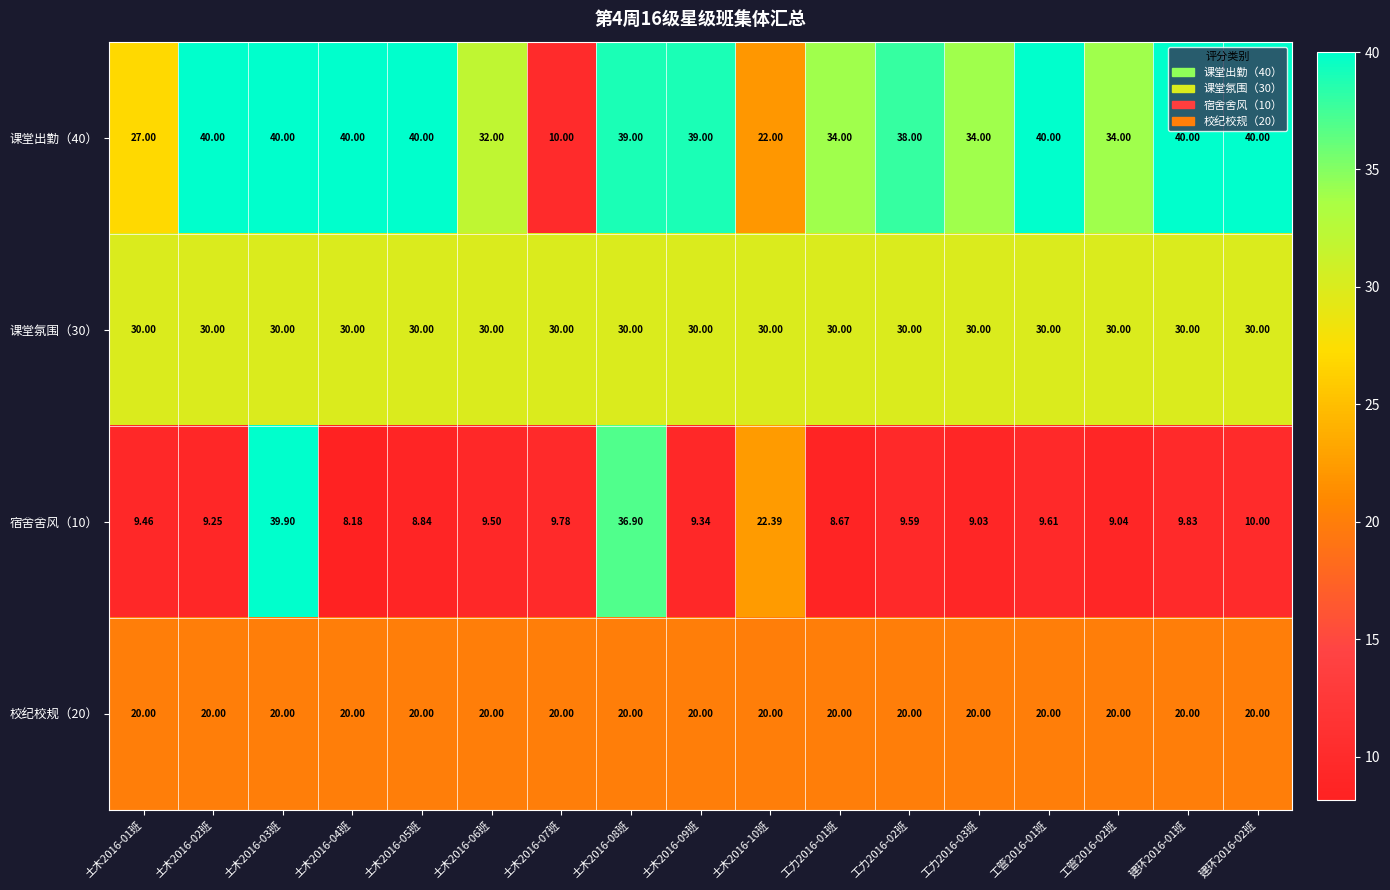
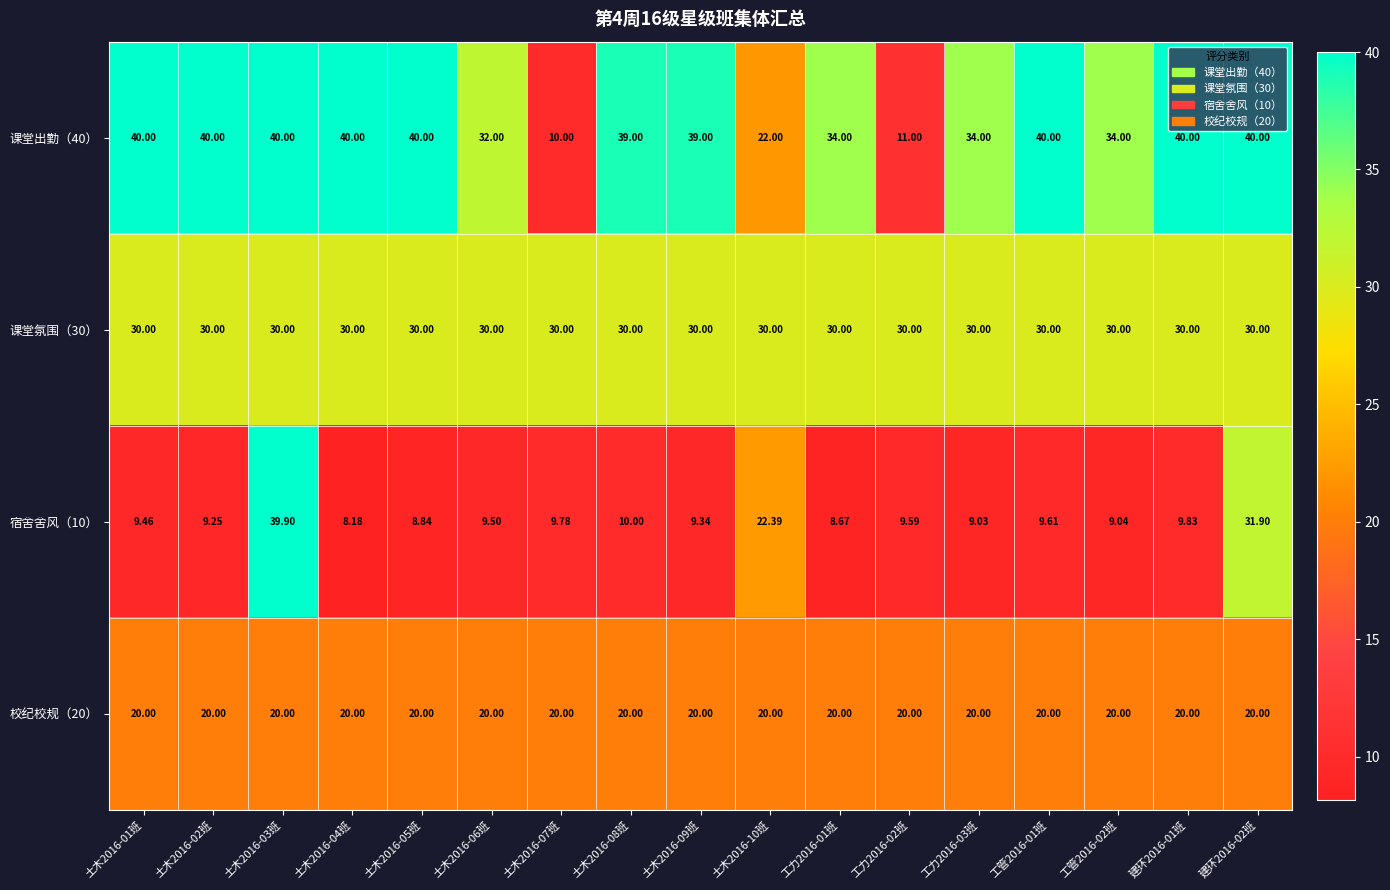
  {
    "课堂出勤（40）": {
-     "土木2016-01班": 27.00,
+     "土木2016-01班": 40.00,
      "土木2016-02班": 40.00,
      "土木2016-03班": 40.00,
      "土木2016-04班": 40.00,
      "土木2016-05班": 40.00,
      "土木2016-06班": 32.00,
      "土木2016-07班": 10.00,
      "土木2016-08班": 39.00,
      "土木2016-09班": 39.00,
      "土木2016-10班": 22.00,
      "工力2016-01班": 34.00,
-     "工力2016-02班": 38.00,
+     "工力2016-02班": 11.00,
      "工力2016-03班": 34.00,
      "工管2016-01班": 40.00,
      "工管2016-02班": 34.00,
      "建环2016-01班": 40.00,
      "建环2016-02班": 40.00
    },
    "课堂氛围（30）": {
      "土木2016-01班": 30.00,
      "土木2016-02班": 30.00,
      "土木2016-03班": 30.00,
      "土木2016-04班": 30.00,
      "土木2016-05班": 30.00,
      "土木2016-06班": 30.00,
      "土木2016-07班": 30.00,
      "土木2016-08班": 30.00,
      "土木2016-09班": 30.00,
      "土木2016-10班": 30.00,
      "工力2016-01班": 30.00,
      "工力2016-02班": 30.00,
      "工力2016-03班": 30.00,
      "工管2016-01班": 30.00,
      "工管2016-02班": 30.00,
      "建环2016-01班": 30.00,
      "建环2016-02班": 30.00
    },
    "宿舍舍风（10）": {
      "土木2016-01班": 9.46,
      "土木2016-02班": 9.25,
      "土木2016-03班": 39.90,
      "土木2016-04班": 8.18,
      "土木2016-05班": 8.84,
      "土木2016-06班": 9.50,
      "土木2016-07班": 9.78,
-     "土木2016-08班": 36.90,
+     "土木2016-08班": 10.00,
      "土木2016-09班": 9.34,
      "土木2016-10班": 22.39,
      "工力2016-01班": 8.67,
      "工力2016-02班": 9.59,
      "工力2016-03班": 9.03,
      "工管2016-01班": 9.61,
      "工管2016-02班": 9.04,
      "建环2016-01班": 9.83,
-     "建环2016-02班": 10.00
+     "建环2016-02班": 31.90
    },
    "校纪校规（20）": {
      "土木2016-01班": 20.00,
      "土木2016-02班": 20.00,
      "土木2016-03班": 20.00,
      "土木2016-04班": 20.00,
      "土木2016-05班": 20.00,
      "土木2016-06班": 20.00,
      "土木2016-07班": 20.00,
      "土木2016-08班": 20.00,
      "土木2016-09班": 20.00,
      "土木2016-10班": 20.00,
      "工力2016-01班": 20.00,
      "工力2016-02班": 20.00,
      "工力2016-03班": 20.00,
      "工管2016-01班": 20.00,
      "工管2016-02班": 20.00,
      "建环2016-01班": 20.00,
      "建环2016-02班": 20.00
    }
  }
